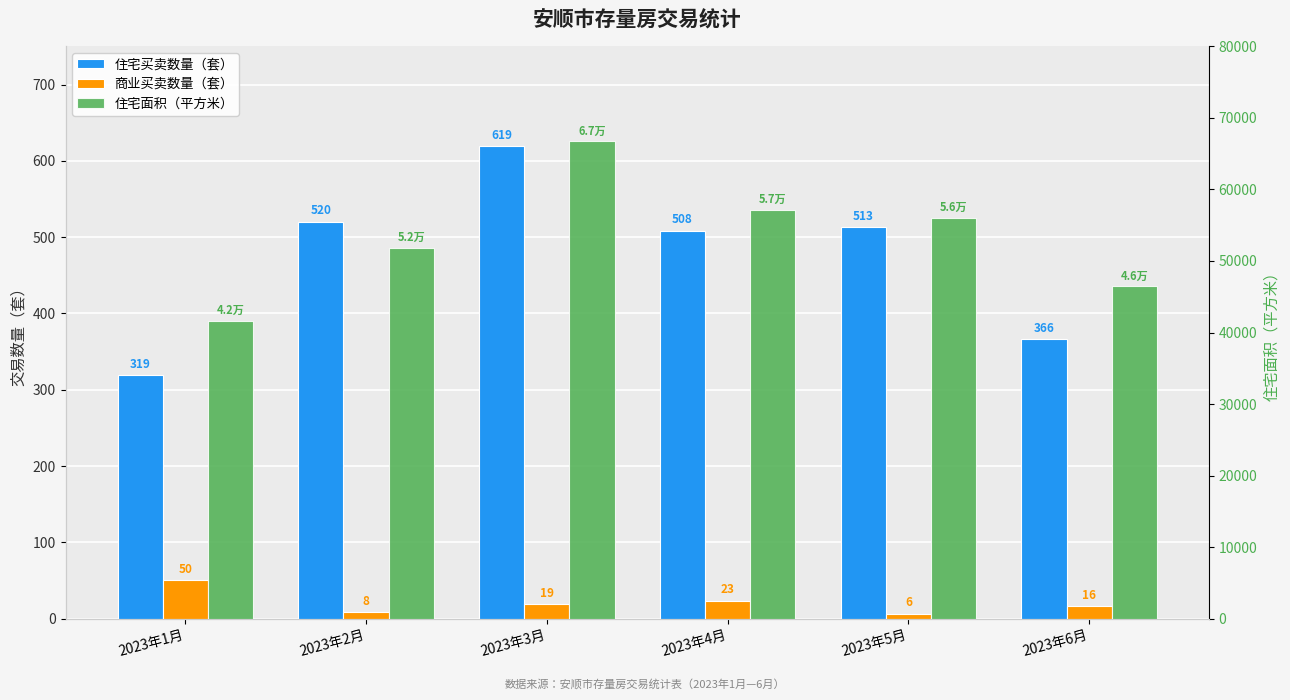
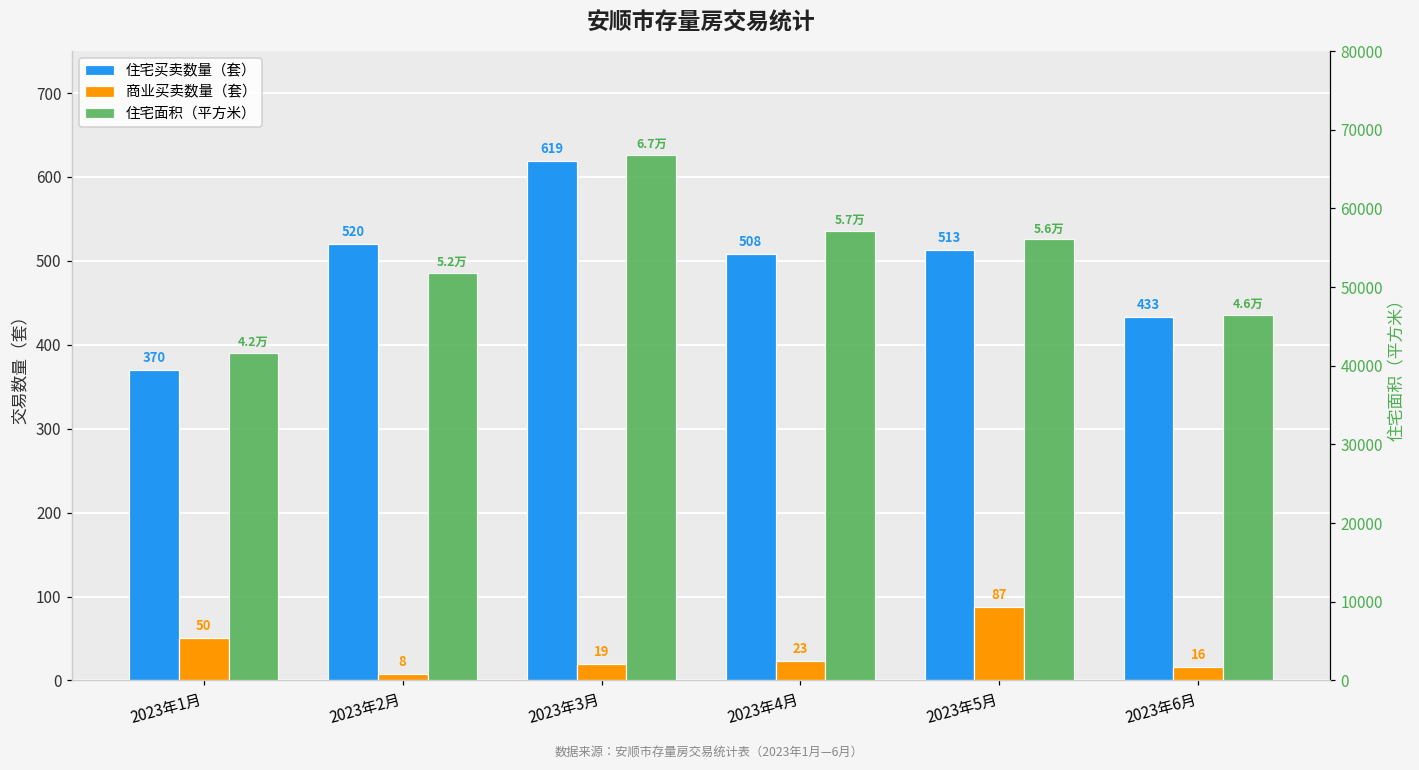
  {
    "住宅买卖数量（套）": {
-     "2023年1月": 319,
+     "2023年1月": 370,
      "2023年2月": 520,
      "2023年3月": 619,
      "2023年4月": 508,
      "2023年5月": 513,
-     "2023年6月": 366
+     "2023年6月": 433
    },
    "商业买卖数量（套）": {
      "2023年1月": 50,
      "2023年2月": 8,
      "2023年3月": 19,
      "2023年4月": 23,
-     "2023年5月": 6,
+     "2023年5月": 87,
      "2023年6月": 16
    }
  }
